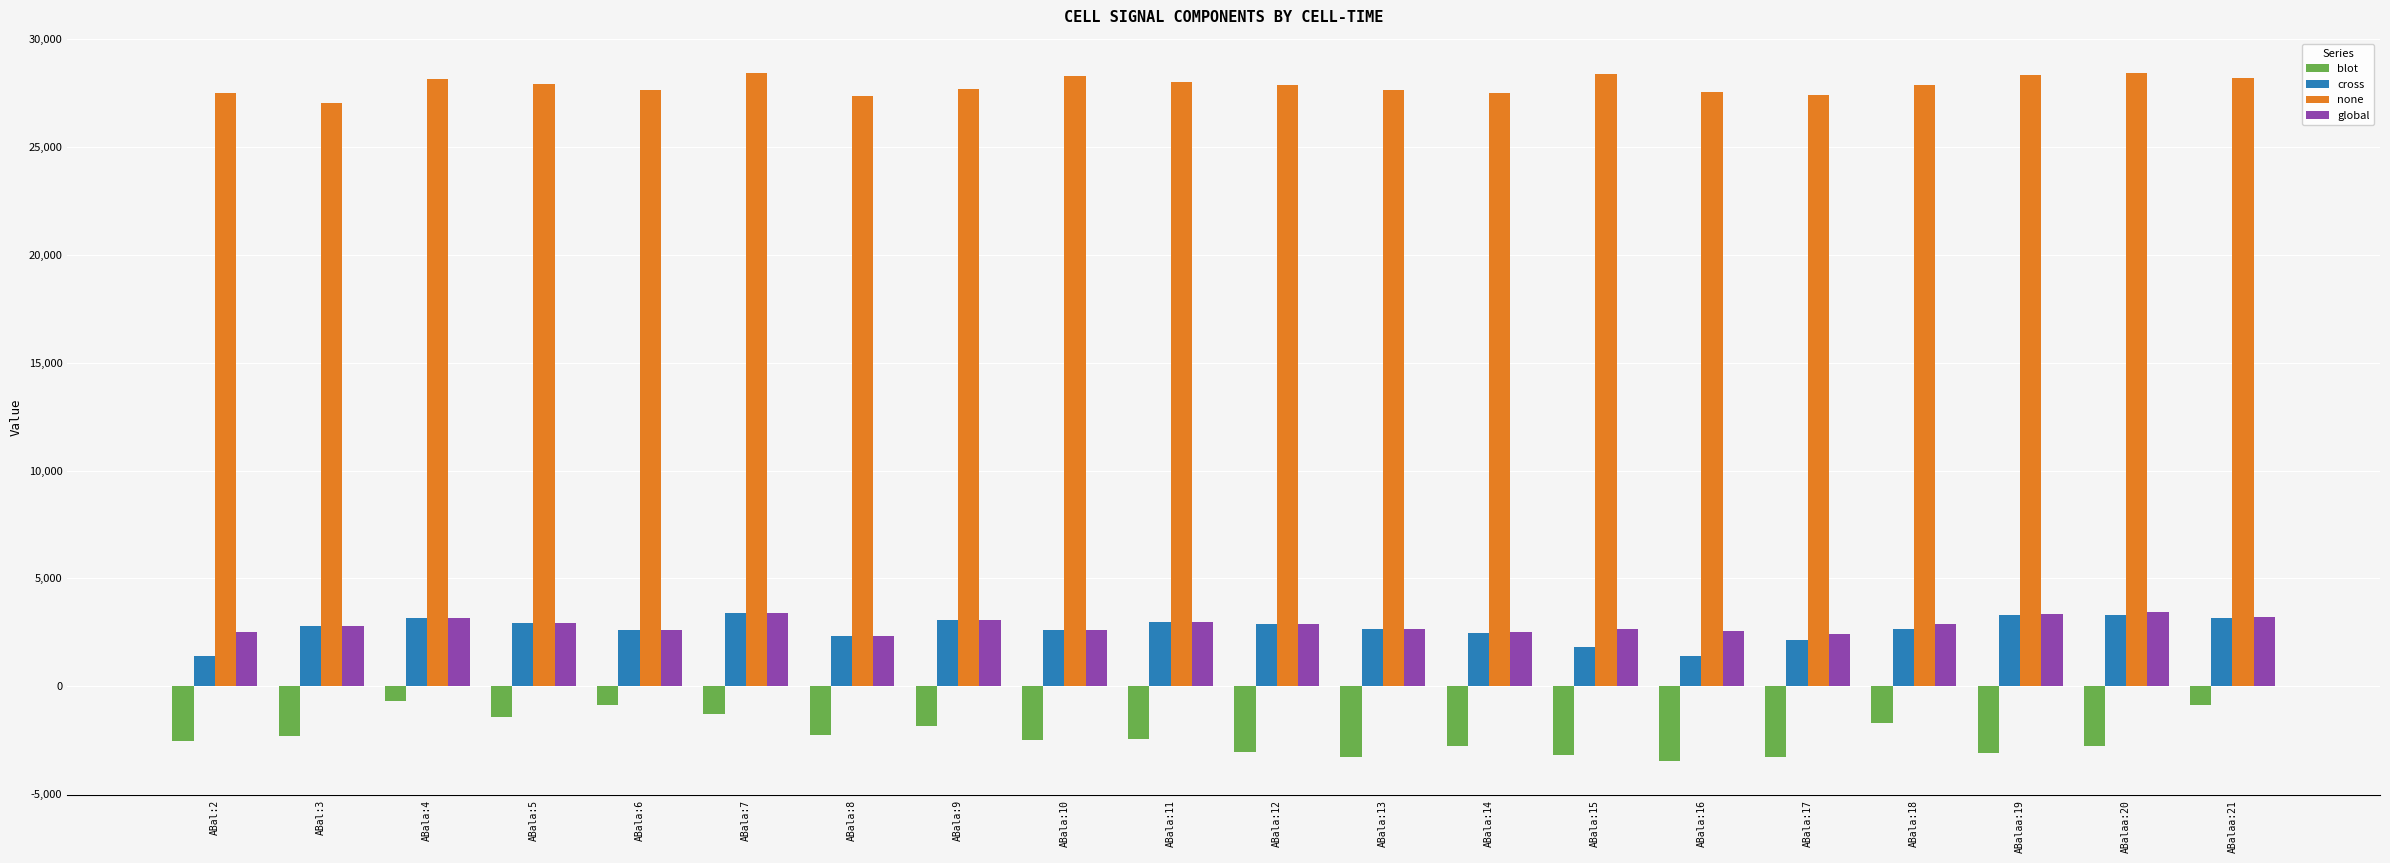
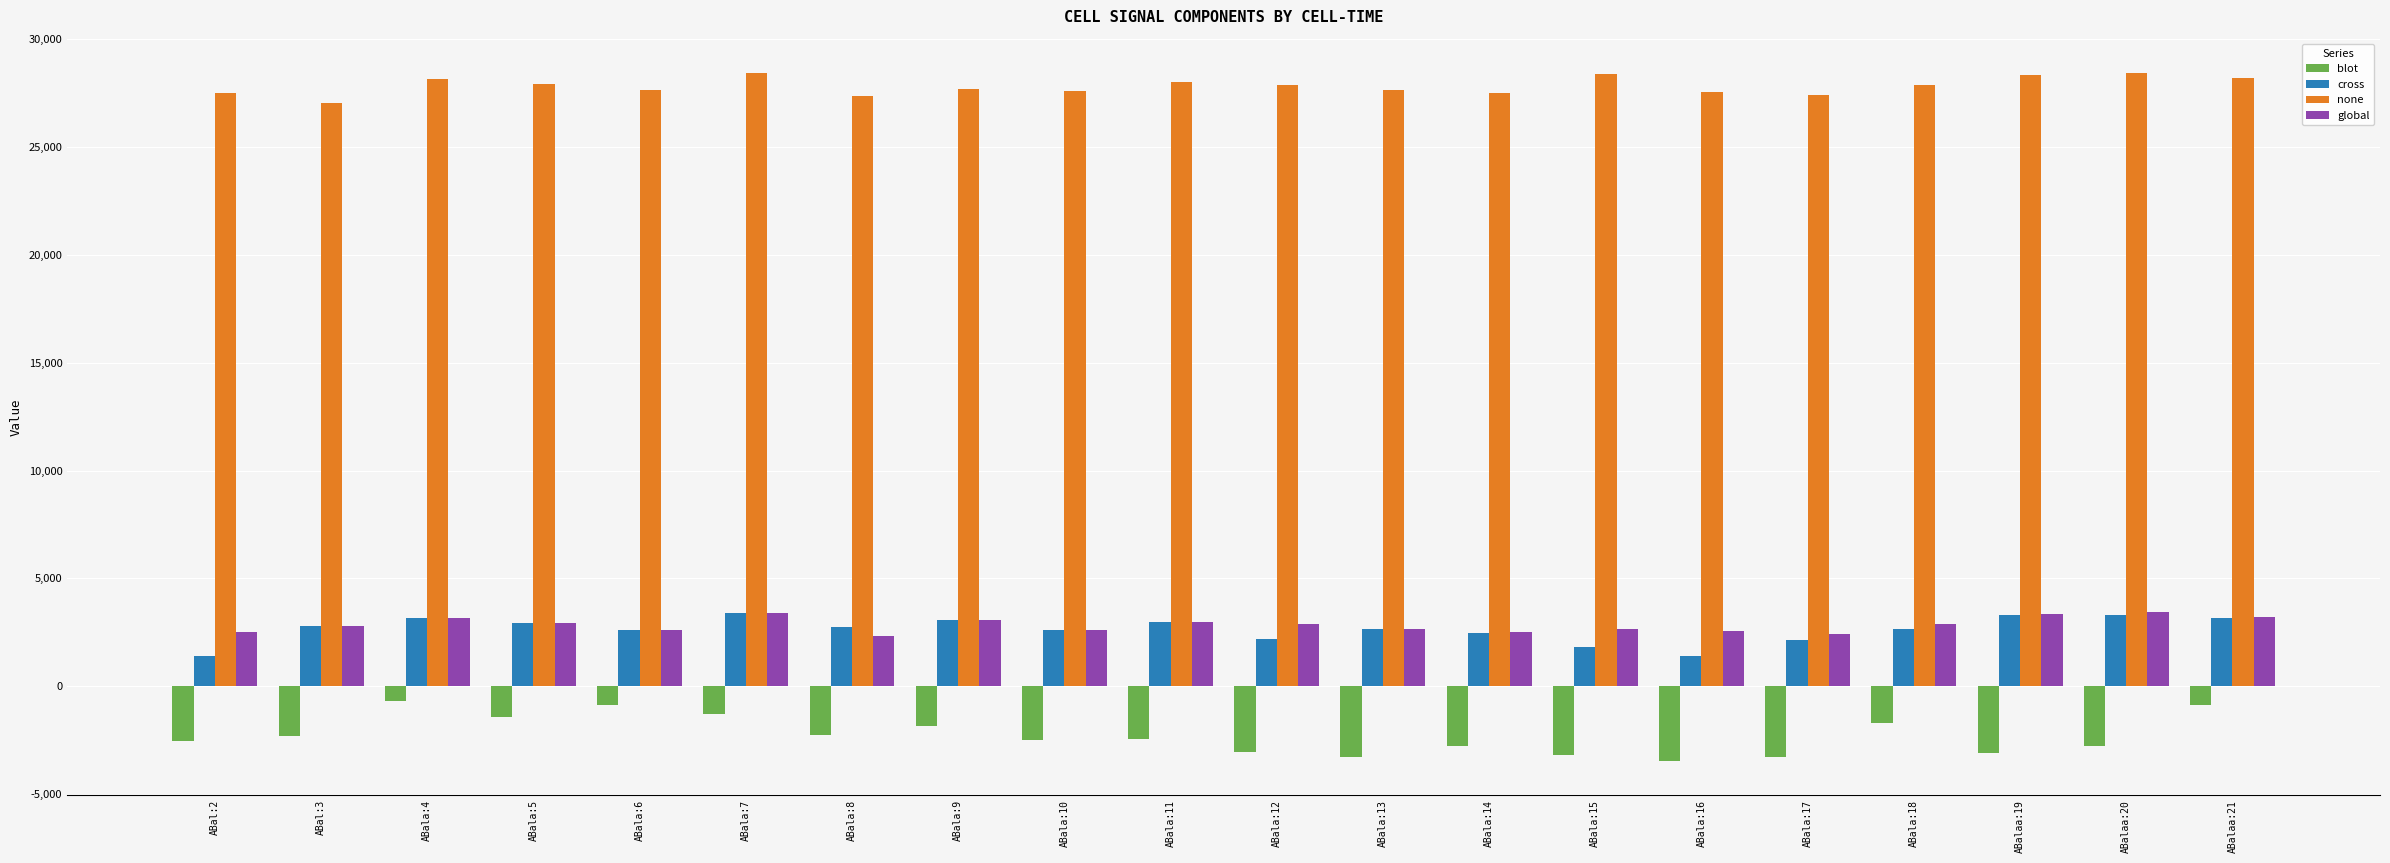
  {
    "blot": {
      "ABal:2": "-2,500",
      "ABal:3": "-2,300",
      "ABala:4": "-700",
      "ABala:5": "-1,400",
      "ABala:6": "-900",
      "ABala:7": "-1,300",
      "ABala:8": "-2,200",
      "ABala:9": "-1,900",
      "ABala:10": "-2,500",
      "ABala:11": "-2,500",
      "ABala:12": "-3,000",
      "ABala:13": "-3,300",
      "ABala:14": "-2,800",
      "ABala:15": "-3,200",
      "ABala:16": "-3,500",
      "ABala:17": "-3,300",
      "ABala:18": "-1,700",
      "ABalaa:19": "-3,100",
      "ABalaa:20": "-2,800",
      "ABalaa:21": "-900"
    },
    "cross": {
      "ABal:2": "1,400",
      "ABal:3": "2,800",
      "ABala:4": "3,200",
      "ABala:5": "2,900",
      "ABala:6": "2,600",
      "ABala:7": "3,400",
-     "ABala:8": "2,400",
+     "ABala:8": "2,700",
      "ABala:9": "3,100",
      "ABala:10": "2,600",
      "ABala:11": "3,000",
-     "ABala:12": "2,900",
+     "ABala:12": "2,200",
      "ABala:13": "2,600",
      "ABala:14": "2,500",
      "ABala:15": "1,800",
      "ABala:16": "1,400",
      "ABala:17": "2,100",
      "ABala:18": "2,700",
      "ABalaa:19": "3,300",
      "ABalaa:20": "3,300",
      "ABalaa:21": "3,200"
    },
    "none": {
      "ABal:2": "27,500",
      "ABal:3": "27,000",
      "ABala:4": "28,200",
      "ABala:5": "27,900",
      "ABala:6": "27,600",
      "ABala:7": "28,400",
      "ABala:8": "27,400",
      "ABala:9": "27,700",
-     "ABala:10": "28,300",
+     "ABala:10": "27,600",
      "ABala:11": "28,000",
      "ABala:12": "27,900",
      "ABala:13": "27,600",
      "ABala:14": "27,500",
      "ABala:15": "28,400",
      "ABala:16": "27,600",
      "ABala:17": "27,400",
      "ABala:18": "27,900",
      "ABalaa:19": "28,300",
      "ABalaa:20": "28,400",
      "ABalaa:21": "28,200"
    },
    "global": {
      "ABal:2": "2,500",
      "ABal:3": "2,800",
      "ABala:4": "3,200",
      "ABala:5": "2,900",
      "ABala:6": "2,600",
      "ABala:7": "3,400",
      "ABala:8": "2,400",
      "ABala:9": "3,100",
      "ABala:10": "2,600",
      "ABala:11": "3,000",
      "ABala:12": "2,900",
      "ABala:13": "2,600",
      "ABala:14": "2,500",
      "ABala:15": "2,700",
      "ABala:16": "2,600",
      "ABala:17": "2,400",
      "ABala:18": "2,900",
      "ABalaa:19": "3,300",
      "ABalaa:20": "3,400",
      "ABalaa:21": "3,200"
    }
  }
